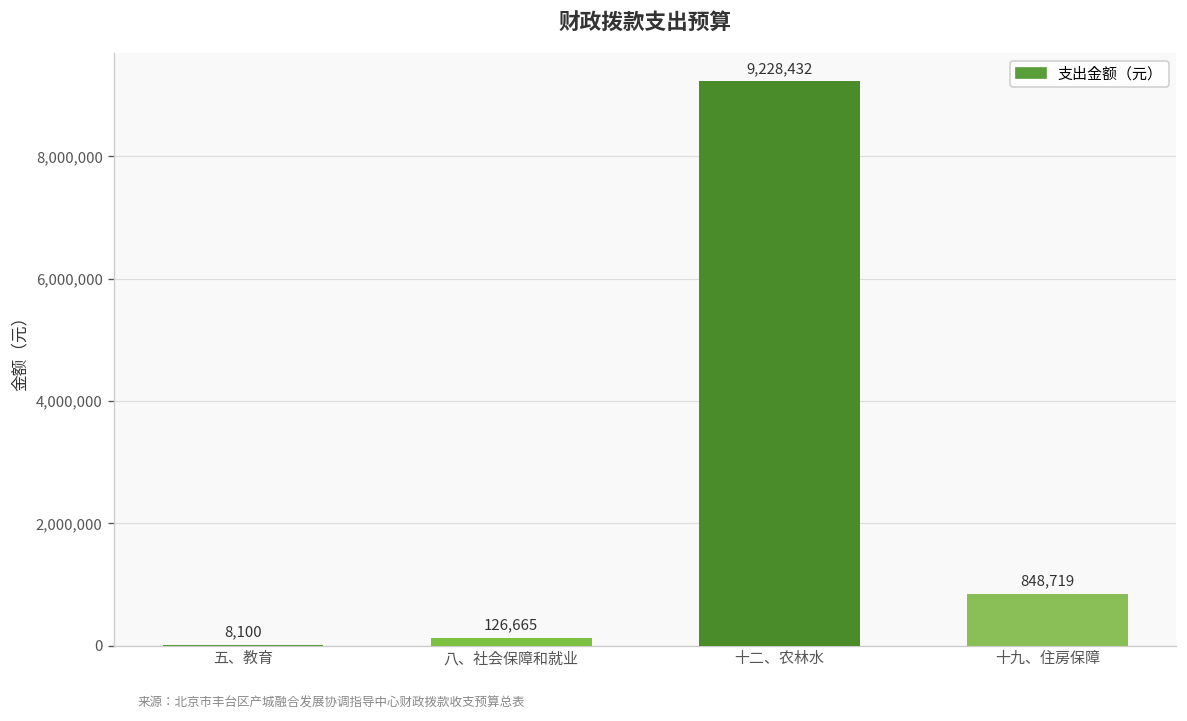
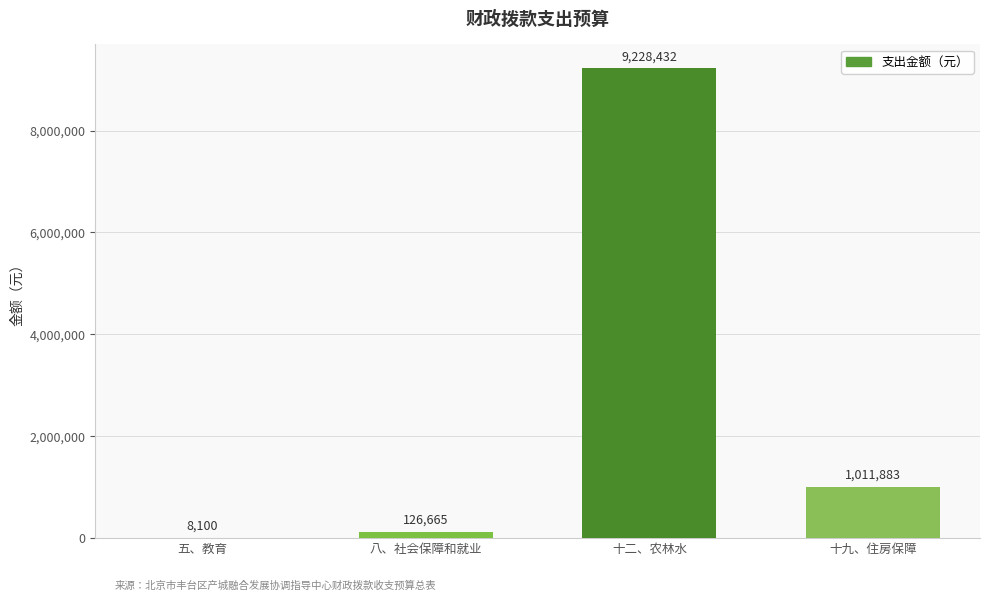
  {
    "五、教育": "8,100",
    "八、社会保障和就业": "126,665",
    "十二、农林水": "9,228,432",
-   "十九、住房保障": "848,719"
+   "十九、住房保障": "1,011,883"
  }
